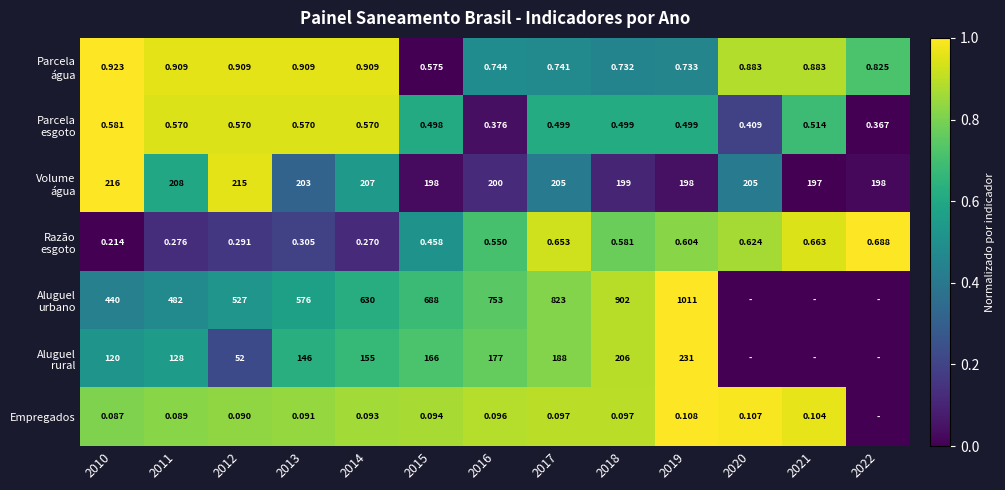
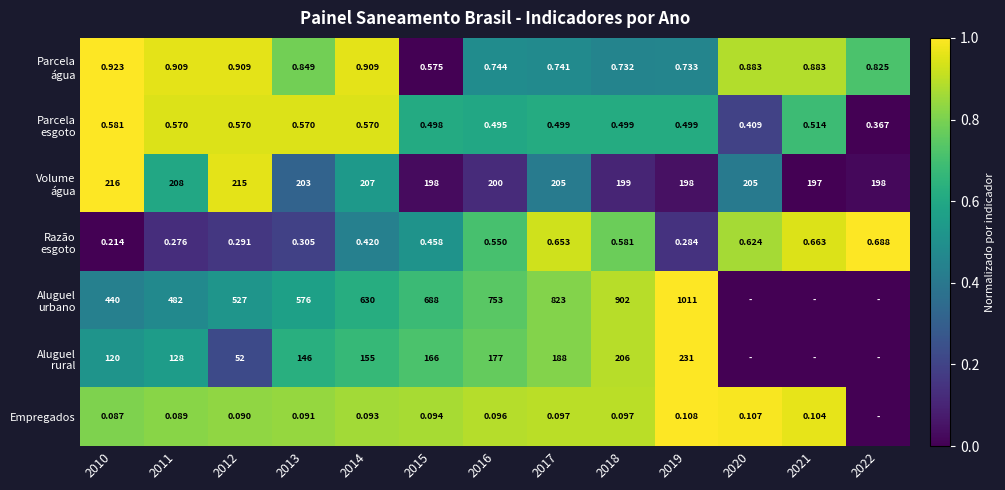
  {
    "Parcela água": {
      "2010": 0.923,
      "2011": 0.909,
      "2012": 0.909,
-     "2013": 0.909,
+     "2013": 0.849,
      "2014": 0.909,
      "2015": 0.575,
      "2016": 0.744,
      "2017": 0.741,
      "2018": 0.732,
      "2019": 0.733,
      "2020": 0.883,
      "2021": 0.883,
      "2022": 0.825
    },
    "Parcela esgoto": {
      "2010": 0.581,
      "2011": 0.570,
      "2012": 0.570,
      "2013": 0.570,
      "2014": 0.570,
      "2015": 0.498,
-     "2016": 0.376,
+     "2016": 0.495,
      "2017": 0.499,
      "2018": 0.499,
      "2019": 0.499,
      "2020": 0.409,
      "2021": 0.514,
      "2022": 0.367
    },
    "Volume água": {
      "2010": 216,
      "2011": 208,
      "2012": 215,
      "2013": 203,
      "2014": 207,
      "2015": 198,
      "2016": 200,
      "2017": 205,
      "2018": 199,
      "2019": 198,
      "2020": 205,
      "2021": 197,
      "2022": 198
    },
    "Razão esgoto": {
      "2010": 0.214,
      "2011": 0.276,
      "2012": 0.291,
      "2013": 0.305,
-     "2014": 0.270,
+     "2014": 0.420,
      "2015": 0.458,
      "2016": 0.550,
      "2017": 0.653,
      "2018": 0.581,
-     "2019": 0.604,
+     "2019": 0.284,
      "2020": 0.624,
      "2021": 0.663,
      "2022": 0.688
    },
    "Aluguel urbano": {
      "2010": 440,
      "2011": 482,
      "2012": 527,
      "2013": 576,
      "2014": 630,
      "2015": 688,
      "2016": 753,
      "2017": 823,
      "2018": 902,
      "2019": 1011
    },
    "Aluguel rural": {
      "2010": 120,
      "2011": 128,
      "2012": 52,
      "2013": 146,
      "2014": 155,
      "2015": 166,
      "2016": 177,
      "2017": 188,
      "2018": 206,
      "2019": 231
    },
    "Empregados": {
      "2010": 0.087,
      "2011": 0.089,
      "2012": 0.090,
      "2013": 0.091,
      "2014": 0.093,
      "2015": 0.094,
      "2016": 0.096,
      "2017": 0.097,
      "2018": 0.097,
      "2019": 0.108,
      "2020": 0.107,
      "2021": 0.104
    }
  }
